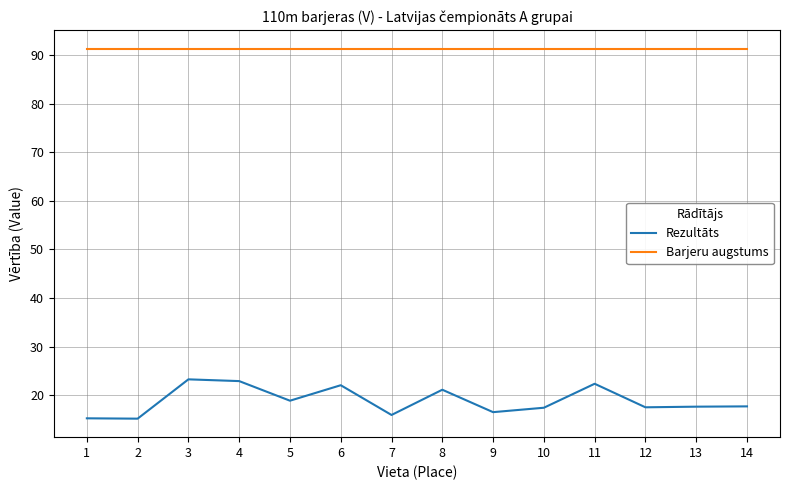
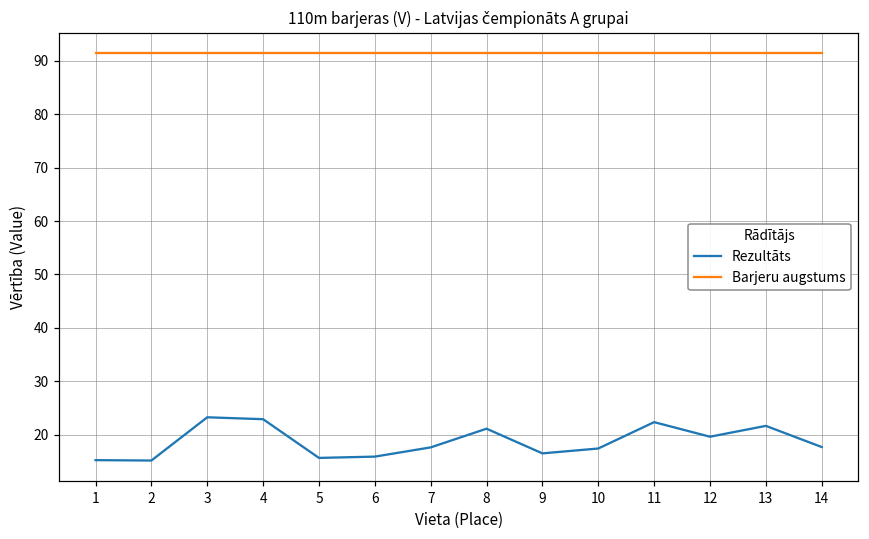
  {
    "Rezultāts": {
      "1": 15,
      "2": 15,
      "3": 23,
      "4": 23,
-     "5": 19,
-     "6": 22,
-     "7": 16,
+     "5": 16,
+     "6": 16,
+     "7": 18,
      "8": 21,
      "9": 16,
      "10": 17,
      "11": 22,
-     "12": 17,
-     "13": 18,
+     "12": 20,
+     "13": 22,
      "14": 18
    },
    "Barjeru augstums": {
      "1": 91,
      "2": 91,
      "3": 91,
      "4": 91,
      "5": 91,
      "6": 91,
      "7": 91,
      "8": 91,
      "9": 91,
      "10": 91,
      "11": 91,
      "12": 91,
      "13": 91,
      "14": 91
    }
  }
